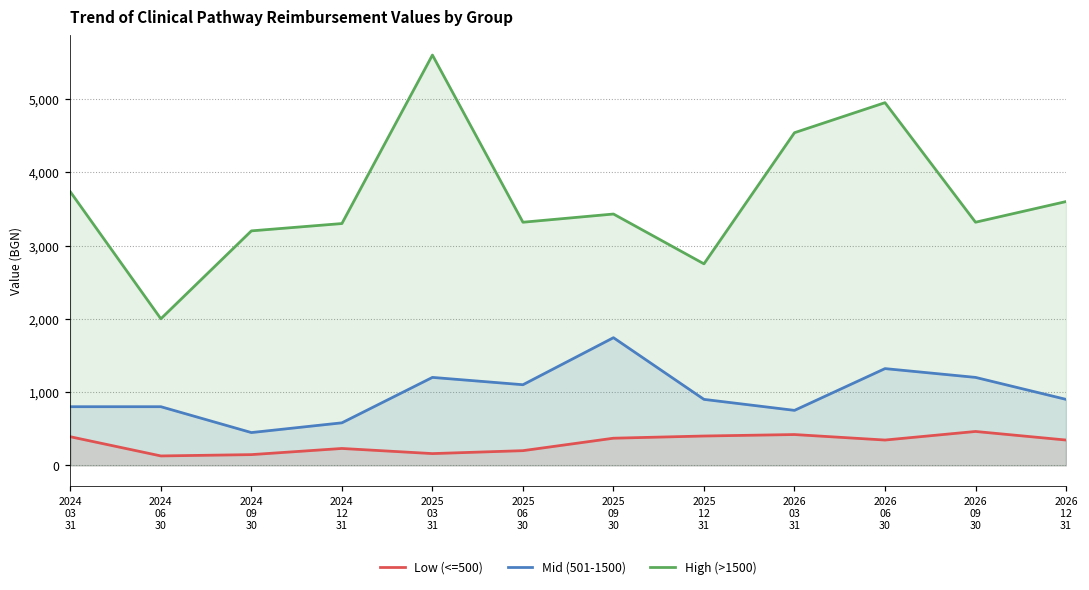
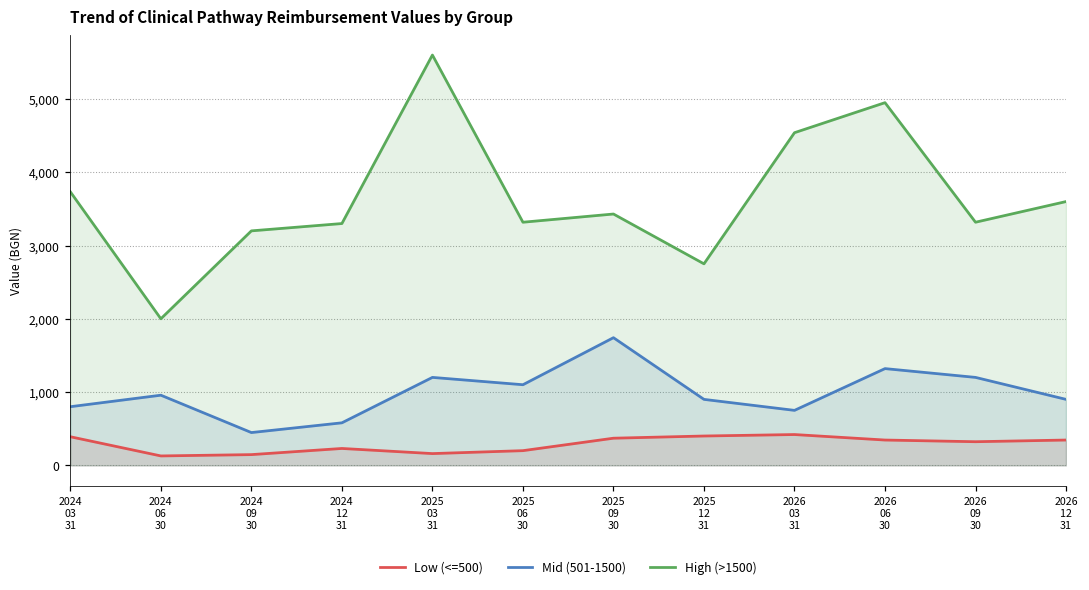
  {
    "Low (<=500)": {
      "2024 03 31": "400",
      "2024 06 30": "100",
      "2024 09 30": "100",
      "2024 12 31": "200",
      "2025 03 31": "200",
      "2025 06 30": "200",
      "2025 09 30": "400",
      "2025 12 31": "400",
      "2026 03 31": "400",
      "2026 06 30": "300",
-     "2026 09 30": "500",
+     "2026 09 30": "300",
      "2026 12 31": "300"
    },
    "Mid (501-1500)": {
      "2024 03 31": "800",
-     "2024 06 30": "800",
+     "2024 06 30": "1,000",
      "2024 09 30": "400",
      "2024 12 31": "600",
      "2025 03 31": "1,200",
      "2025 06 30": "1,100",
      "2025 09 30": "1,700",
      "2025 12 31": "900",
      "2026 03 31": "800",
      "2026 06 30": "1,300",
      "2026 09 30": "1,200",
      "2026 12 31": "900"
    },
    "High (>1500)": {
      "2024 03 31": "3,700",
      "2024 06 30": "2,000",
      "2024 09 30": "3,200",
      "2024 12 31": "3,300",
      "2025 03 31": "5,600",
      "2025 06 30": "3,300",
      "2025 09 30": "3,400",
      "2025 12 31": "2,800",
      "2026 03 31": "4,500",
      "2026 06 30": "5,000",
      "2026 09 30": "3,300",
      "2026 12 31": "3,600"
    }
  }
